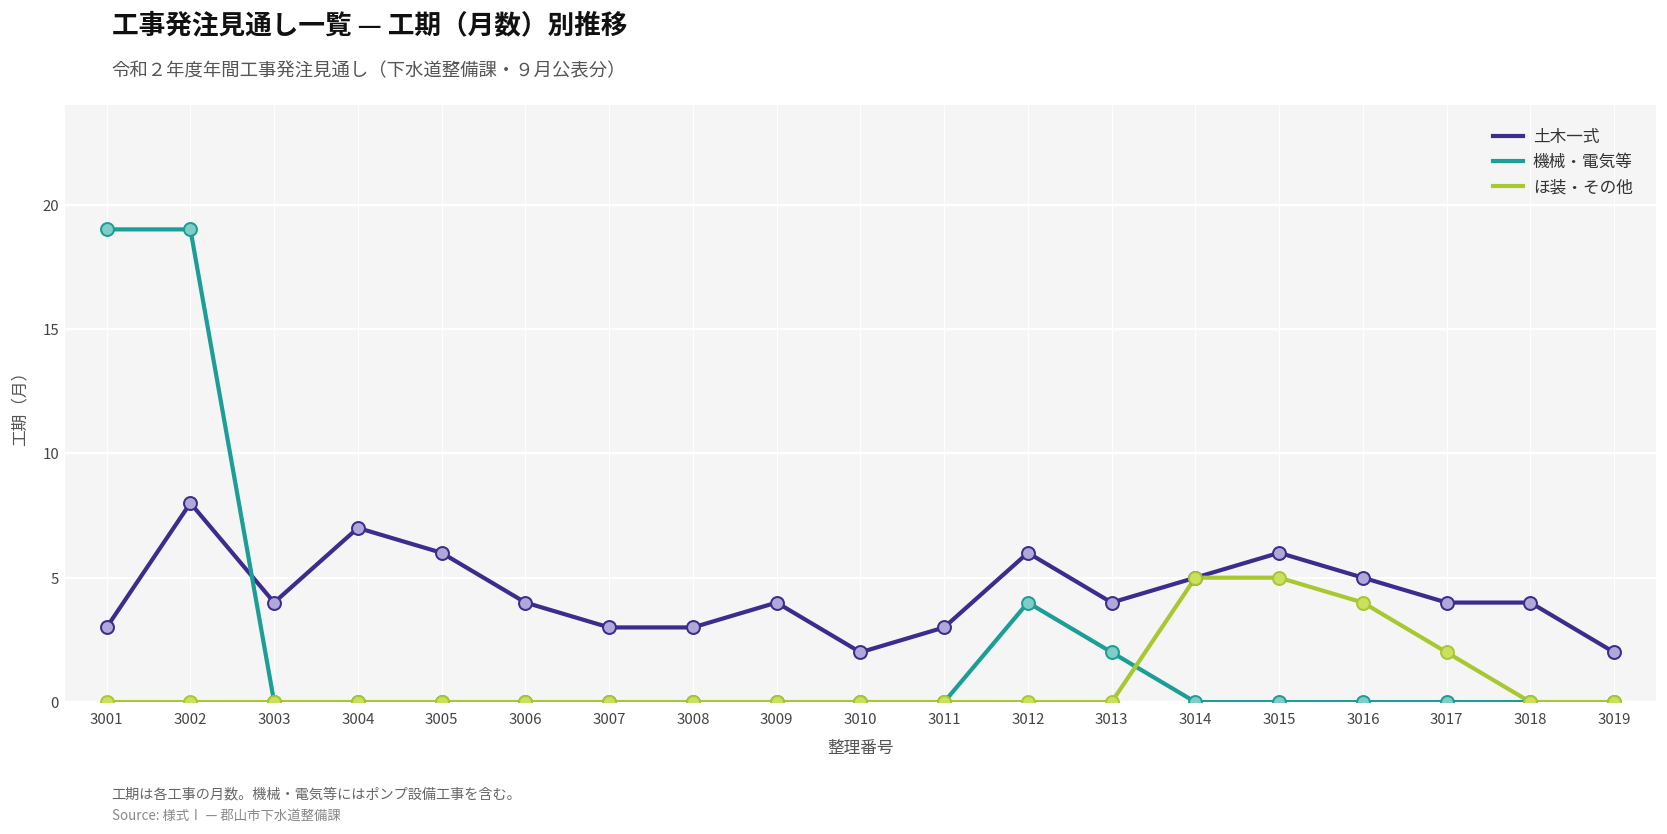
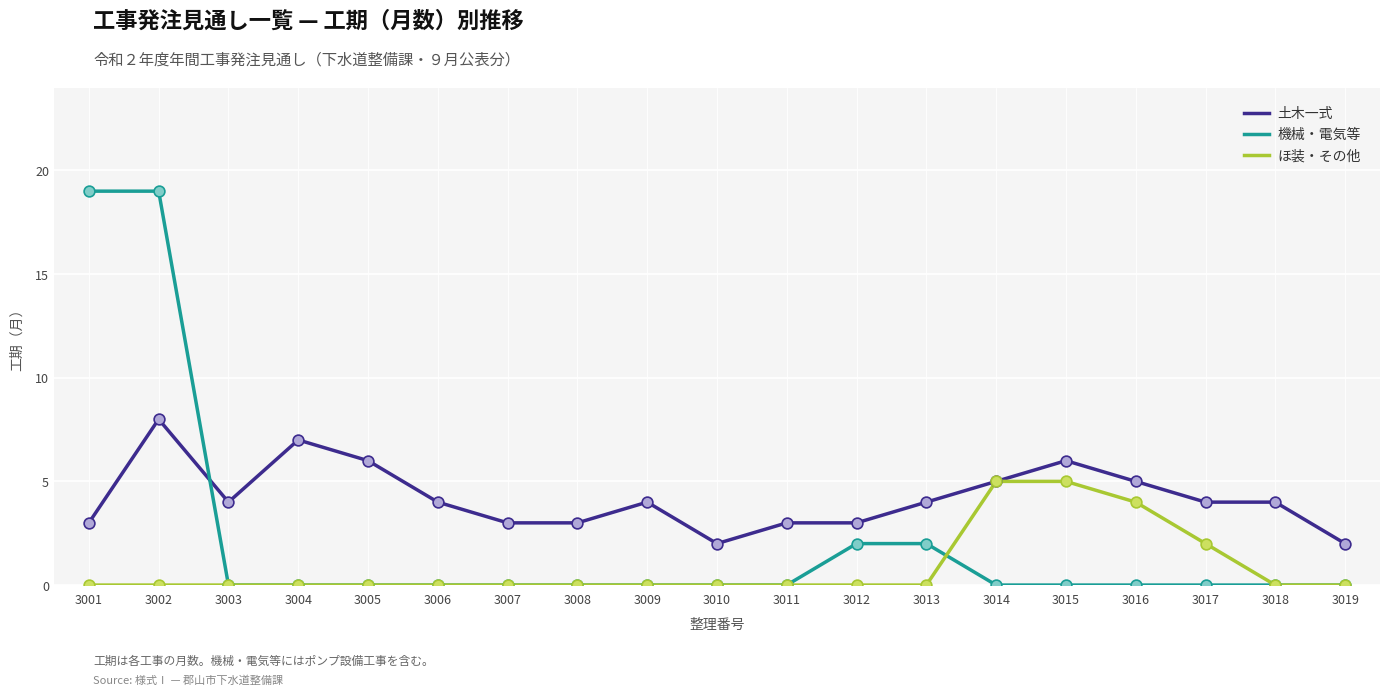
  {
    "土木一式": {
      "3001": 3,
      "3002": 8,
      "3003": 4,
      "3004": 7,
      "3005": 6,
      "3006": 4,
      "3007": 3,
      "3008": 3,
      "3009": 4,
      "3010": 2,
      "3011": 3,
-     "3012": 6,
+     "3012": 3,
      "3013": 4,
      "3015": 6,
      "3016": 5,
      "3017": 4,
      "3018": 4,
      "3019": 2
    },
    "機械・電気等": {
      "3001": 19,
      "3002": 19,
-     "3012": 4,
+     "3012": 2,
      "3013": 2,
      "3014": 0,
      "3015": 0,
      "3016": 0,
      "3017": 0
    },
    "ほ装・その他": {
      "3001": 0,
      "3002": 0,
      "3012": 0,
      "3013": 0,
      "3015": 5,
      "3016": 4,
      "3017": 2
    }
  }
